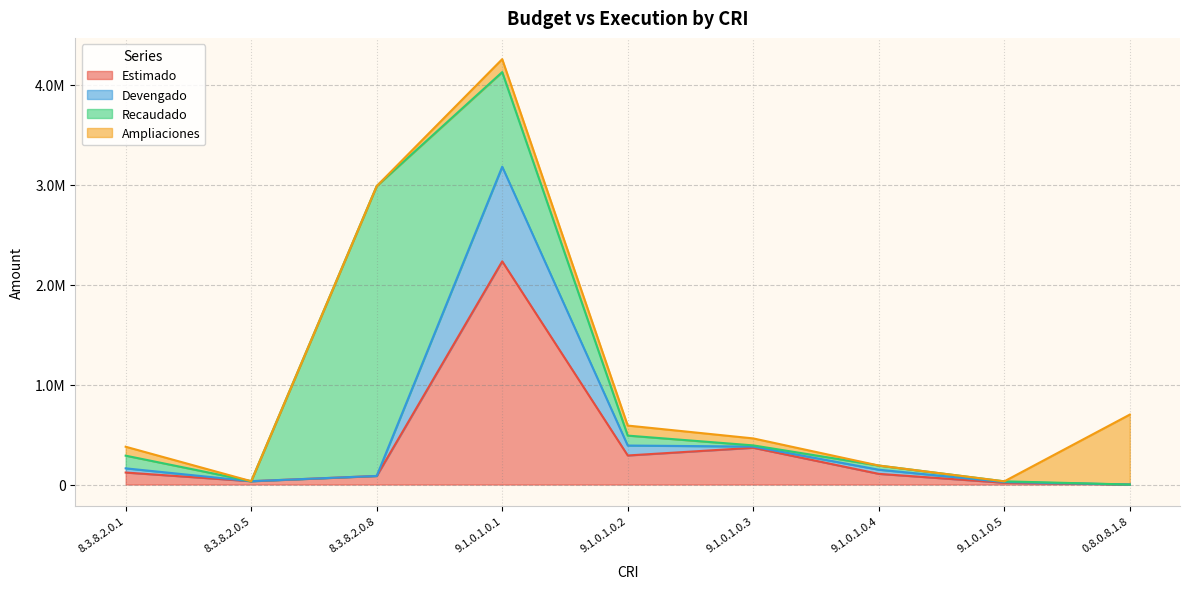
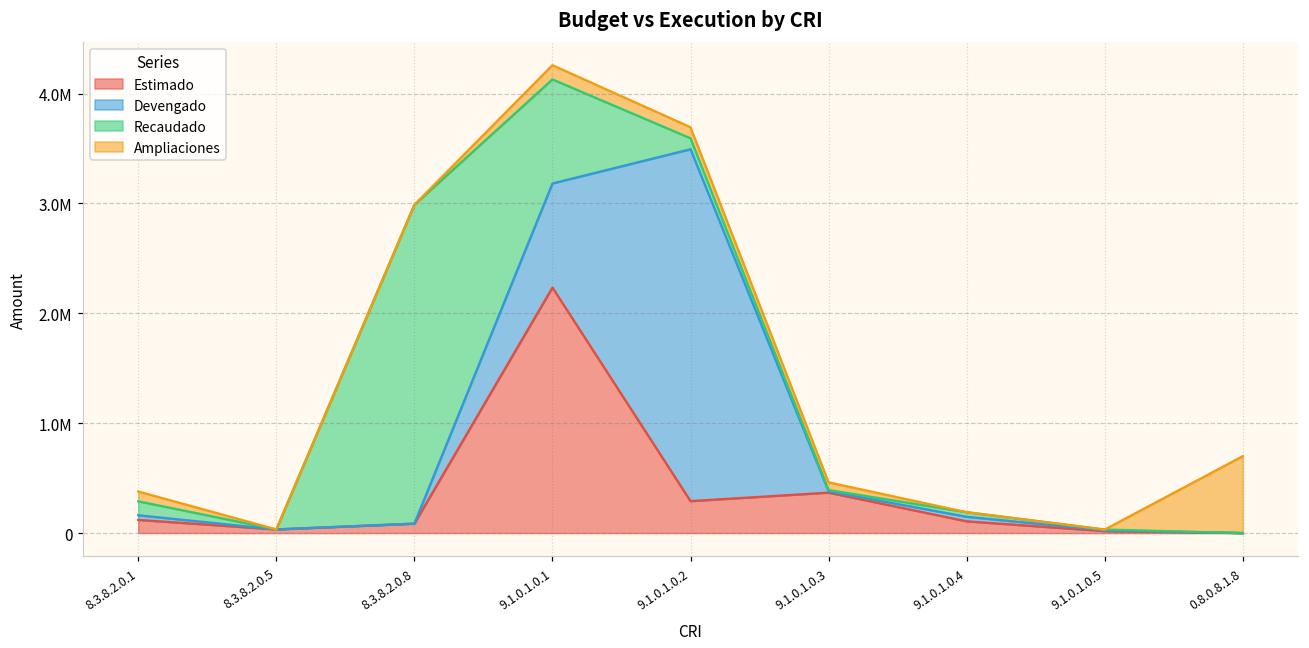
  {
    "Estimado": {
      "8.3.8.2.0.1": 100000,
      "9.1.0.1.0.1": 2200000,
      "9.1.0.1.0.2": 300000,
      "9.1.0.1.0.4": 100000
    },
    "Devengado": {
      "8.3.8.2.0.1": 0,
      "9.1.0.1.0.1": 900000,
-     "9.1.0.1.0.2": 100000,
+     "9.1.0.1.0.2": 3200000,
      "9.1.0.1.0.4": 0
    },
    "Recaudado": {
      "8.3.8.2.0.1": 100000,
      "9.1.0.1.0.1": 900000,
      "9.1.0.1.0.2": 100000
    },
    "Ampliaciones": {
      "8.3.8.2.0.1": 100000,
      "9.1.0.1.0.1": 100000,
      "9.1.0.1.0.2": 100000,
      "9.1.0.1.0.3": 100000,
      "0.8.0.8.1.8": 700000
    }
  }
